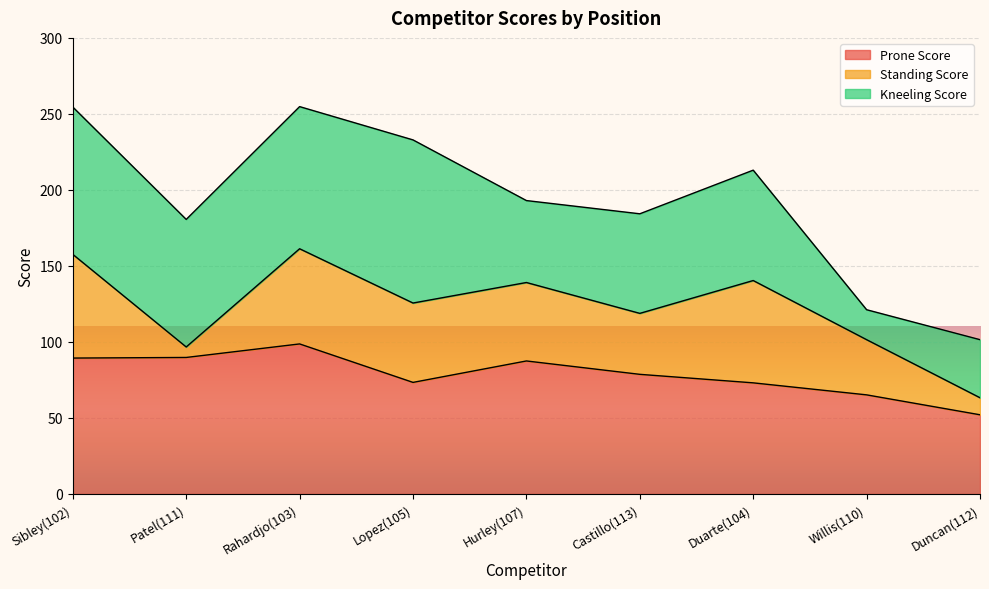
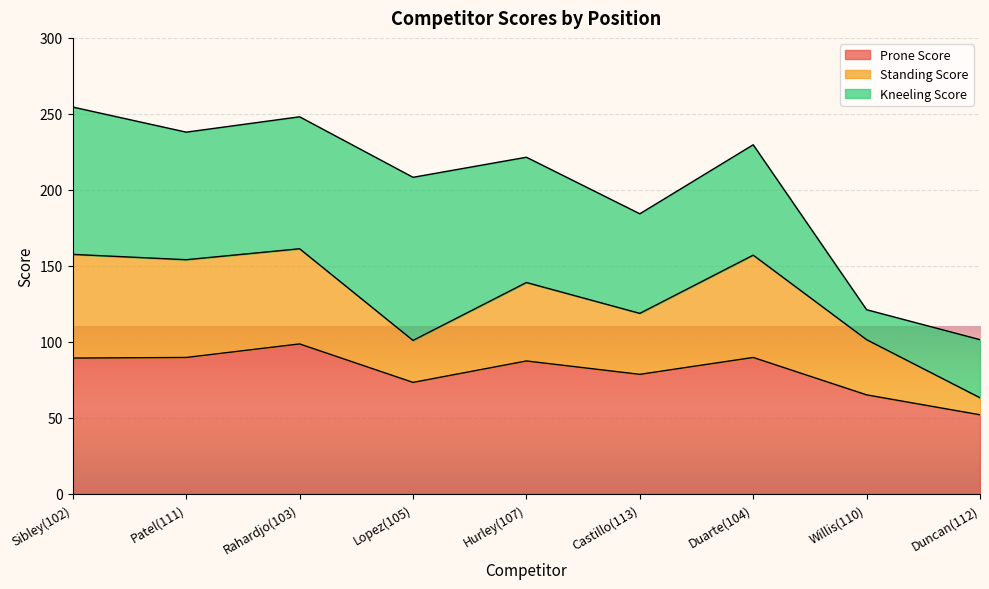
  {
    "Prone Score": {
      "Sibley(102)": 89,
      "Patel(111)": 90,
      "Rahardjo(103)": 99,
      "Lopez(105)": 73,
      "Hurley(107)": 88,
      "Castillo(113)": 79,
-     "Duarte(104)": 73,
+     "Duarte(104)": 90,
      "Willis(110)": 65,
      "Duncan(112)": 52
    },
    "Standing Score": {
      "Sibley(102)": 68,
-     "Patel(111)": 7,
+     "Patel(111)": 64,
      "Rahardjo(103)": 63,
-     "Lopez(105)": 52,
+     "Lopez(105)": 28,
      "Hurley(107)": 52,
      "Castillo(113)": 40,
      "Duarte(104)": 67,
      "Willis(110)": 36,
      "Duncan(112)": 11
    },
    "Kneeling Score": {
      "Sibley(102)": 97,
      "Patel(111)": 84,
-     "Rahardjo(103)": 94,
+     "Rahardjo(103)": 87,
      "Lopez(105)": 107,
-     "Hurley(107)": 54,
+     "Hurley(107)": 82,
      "Castillo(113)": 66,
      "Duarte(104)": 73,
      "Willis(110)": 20,
      "Duncan(112)": 38
    }
  }
